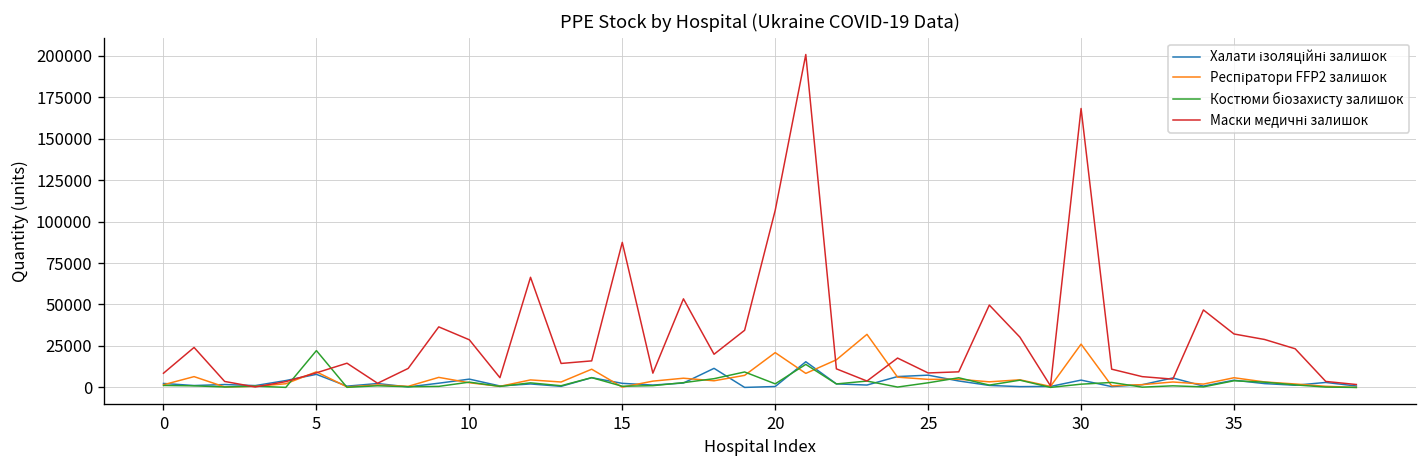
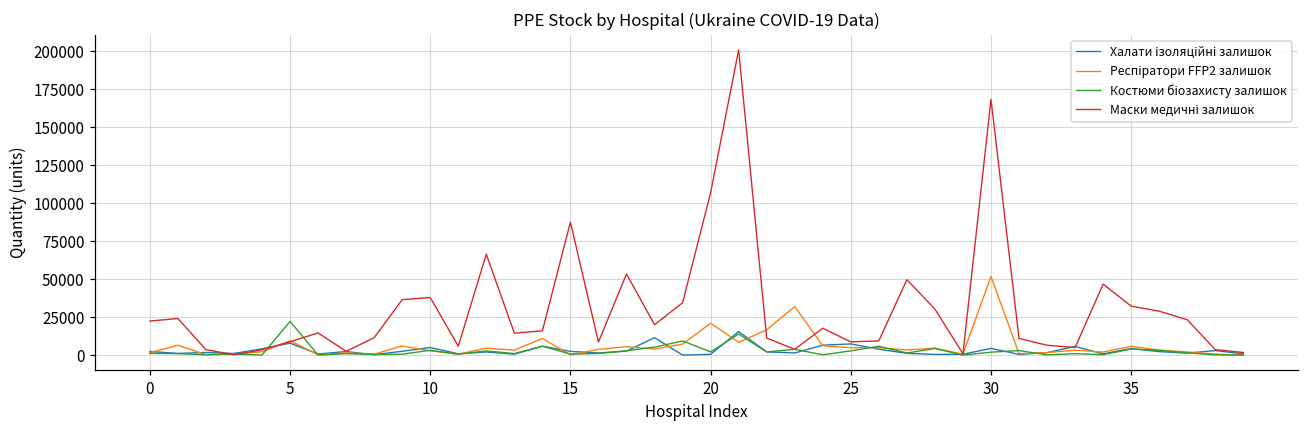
  {
    "Халати ізоляційні залишок": {
      "30": 4000
    },
    "Респіратори FFP2 залишок": {
      "20": 21000,
      "25": 5000,
-     "30": 26000
+     "30": 52000
    },
    "Костюми біозахисту залишок": {
      "5": 22000,
      "25": 3000,
      "30": 2000
    },
    "Маски медичні залишок": {
-     "0": 9000,
-     "10": 29000,
+     "0": 22000,
+     "10": 38000,
      "15": 87000,
      "20": 107000,
      "30": 168000,
      "35": 32000
    }
  }
